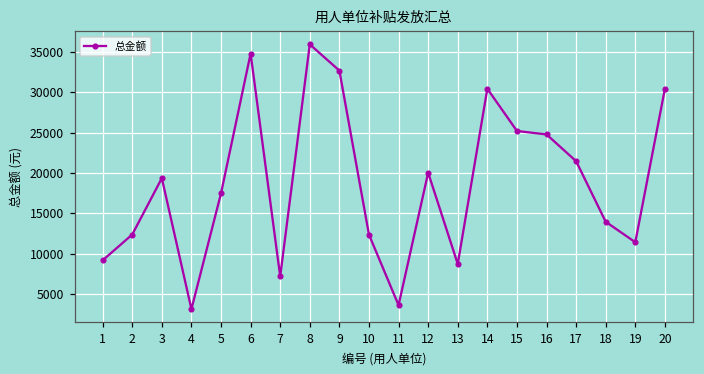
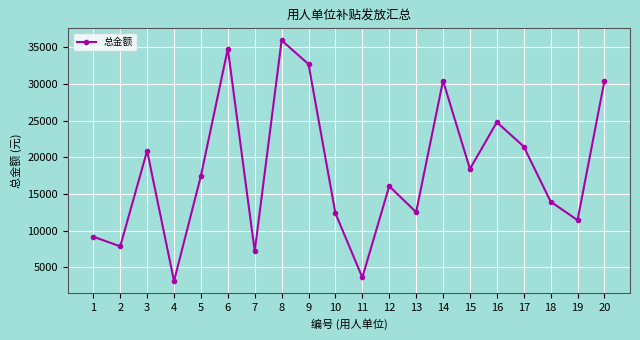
  {
    "1": 9000,
-   "2": 12000,
-   "3": 19000,
+   "2": 8000,
+   "3": 21000,
    "4": 3000,
    "5": 17000,
    "6": 35000,
    "7": 7000,
    "8": 36000,
    "9": 33000,
    "10": 12000,
    "11": 4000,
-   "12": 20000,
-   "13": 9000,
+   "12": 16000,
+   "13": 13000,
    "14": 30000,
-   "15": 25000,
+   "15": 18000,
    "16": 25000,
    "17": 21000,
    "18": 14000,
    "19": 11000,
    "20": 30000
  }
